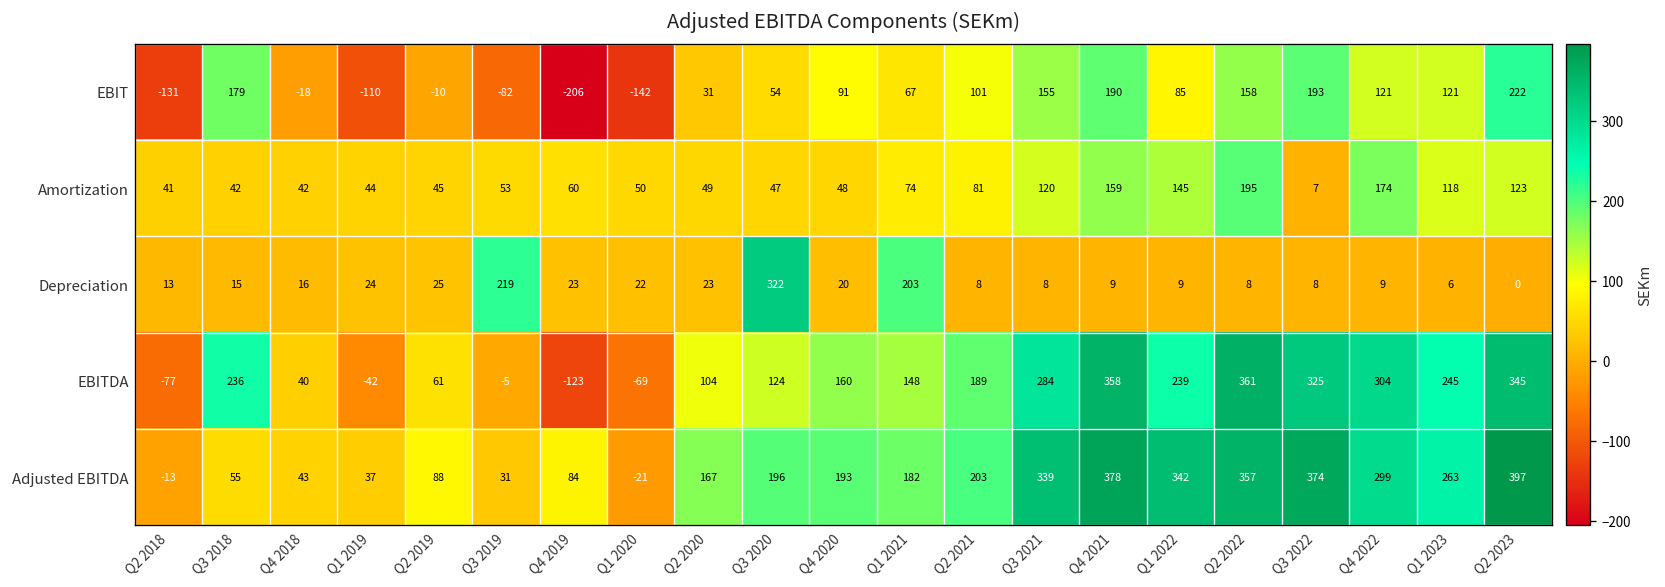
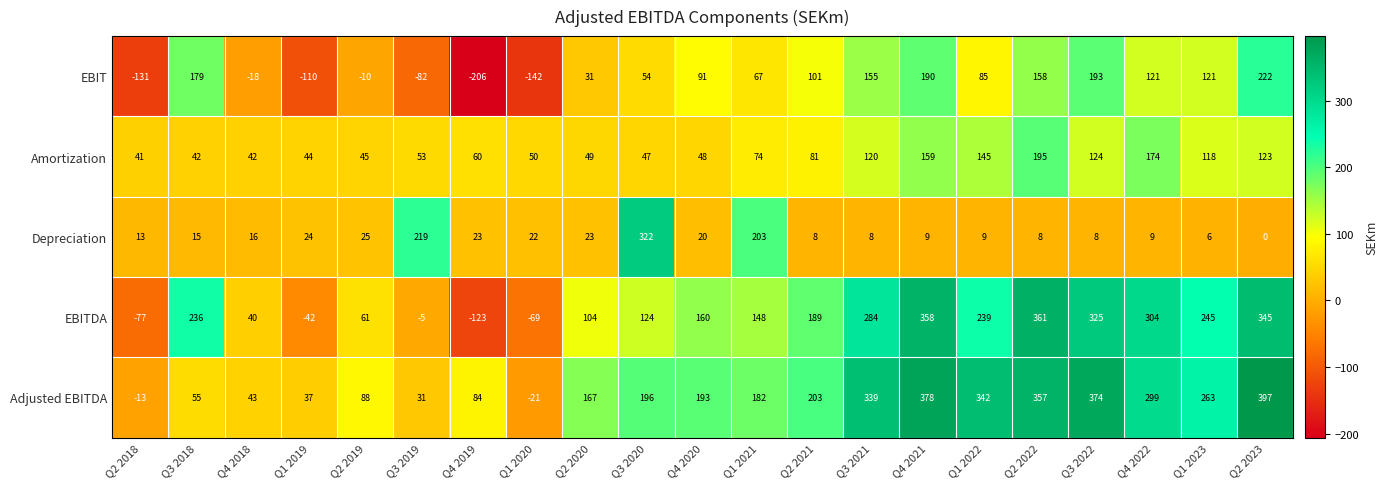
  {
    "EBIT": {
      "Q2 2018": -131,
      "Q3 2018": 179,
      "Q4 2018": -18,
      "Q1 2019": -110,
      "Q2 2019": -10,
      "Q3 2019": -82,
      "Q4 2019": -206,
      "Q1 2020": -142,
      "Q2 2020": 31,
      "Q3 2020": 54,
      "Q4 2020": 91,
      "Q1 2021": 67,
      "Q2 2021": 101,
      "Q3 2021": 155,
      "Q4 2021": 190,
      "Q1 2022": 85,
      "Q2 2022": 158,
      "Q3 2022": 193,
      "Q4 2022": 121,
      "Q1 2023": 121,
      "Q2 2023": 222
    },
    "Amortization": {
      "Q2 2018": 41,
      "Q3 2018": 42,
      "Q4 2018": 42,
      "Q1 2019": 44,
      "Q2 2019": 45,
      "Q3 2019": 53,
      "Q4 2019": 60,
      "Q1 2020": 50,
      "Q2 2020": 49,
      "Q3 2020": 47,
      "Q4 2020": 48,
      "Q1 2021": 74,
      "Q2 2021": 81,
      "Q3 2021": 120,
      "Q4 2021": 159,
      "Q1 2022": 145,
      "Q2 2022": 195,
-     "Q3 2022": 7,
+     "Q3 2022": 124,
      "Q4 2022": 174,
      "Q1 2023": 118,
      "Q2 2023": 123
    },
    "Depreciation": {
      "Q2 2018": 13,
      "Q3 2018": 15,
      "Q4 2018": 16,
      "Q1 2019": 24,
      "Q2 2019": 25,
      "Q3 2019": 219,
      "Q4 2019": 23,
      "Q1 2020": 22,
      "Q2 2020": 23,
      "Q3 2020": 322,
      "Q4 2020": 20,
      "Q1 2021": 203,
      "Q2 2021": 8,
      "Q3 2021": 8,
      "Q4 2021": 9,
      "Q1 2022": 9,
      "Q2 2022": 8,
      "Q3 2022": 8,
      "Q4 2022": 9,
      "Q1 2023": 6,
      "Q2 2023": 0
    },
    "EBITDA": {
      "Q2 2018": -77,
      "Q3 2018": 236,
      "Q4 2018": 40,
      "Q1 2019": -42,
      "Q2 2019": 61,
      "Q3 2019": -5,
      "Q4 2019": -123,
      "Q1 2020": -69,
      "Q2 2020": 104,
      "Q3 2020": 124,
      "Q4 2020": 160,
      "Q1 2021": 148,
      "Q2 2021": 189,
      "Q3 2021": 284,
      "Q4 2021": 358,
      "Q1 2022": 239,
      "Q2 2022": 361,
      "Q3 2022": 325,
      "Q4 2022": 304,
      "Q1 2023": 245,
      "Q2 2023": 345
    },
    "Adjusted EBITDA": {
      "Q2 2018": -13,
      "Q3 2018": 55,
      "Q4 2018": 43,
      "Q1 2019": 37,
      "Q2 2019": 88,
      "Q3 2019": 31,
      "Q4 2019": 84,
      "Q1 2020": -21,
      "Q2 2020": 167,
      "Q3 2020": 196,
      "Q4 2020": 193,
      "Q1 2021": 182,
      "Q2 2021": 203,
      "Q3 2021": 339,
      "Q4 2021": 378,
      "Q1 2022": 342,
      "Q2 2022": 357,
      "Q3 2022": 374,
      "Q4 2022": 299,
      "Q1 2023": 263,
      "Q2 2023": 397
    }
  }
